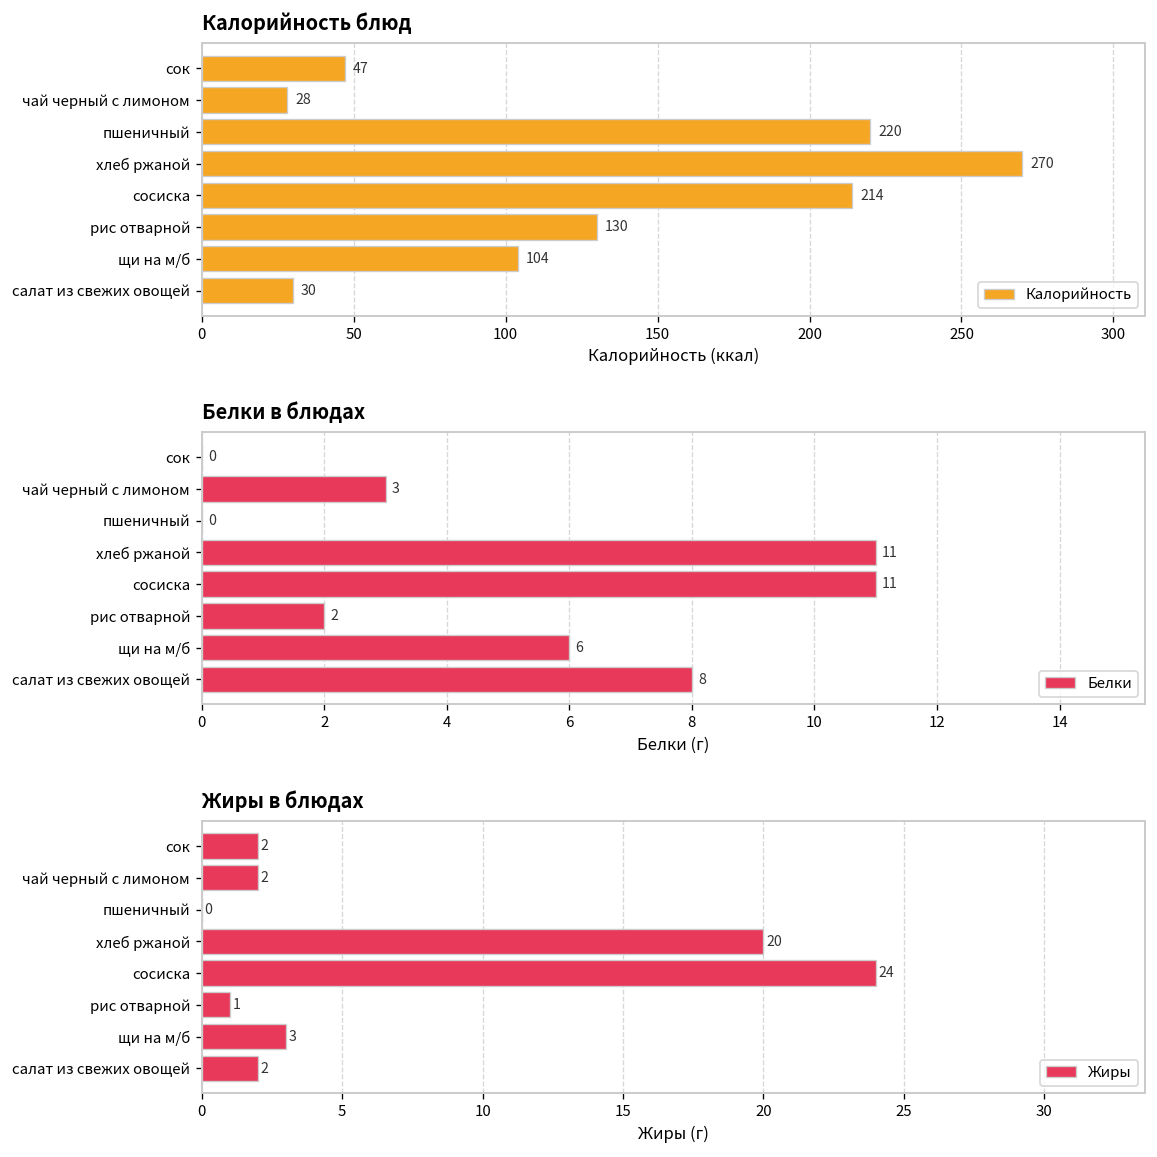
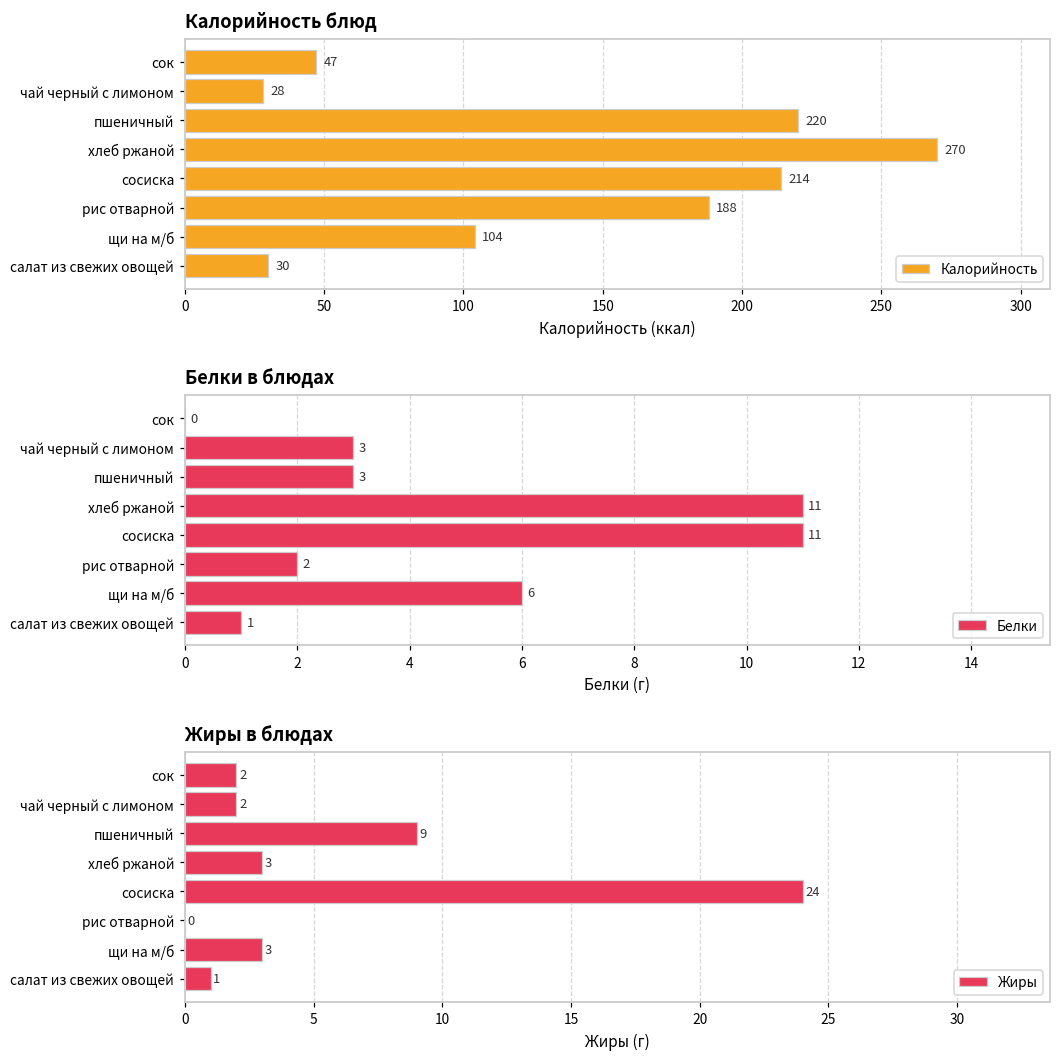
  {
    "Калорийность блюд": {
      "сок": 47,
      "чай черный с лимоном": 28,
      "пшеничный": 220,
      "хлеб ржаной": 270,
      "сосиска": 214,
-     "рис отварной": 130,
+     "рис отварной": 188,
      "щи на м/б": 104,
      "салат из свежих овощей": 30
    },
    "Белки в блюдах": {
      "сок": 0,
      "чай черный с лимоном": 3,
-     "пшеничный": 0,
+     "пшеничный": 3,
      "хлеб ржаной": 11,
      "сосиска": 11,
      "рис отварной": 2,
      "щи на м/б": 6,
-     "салат из свежих овощей": 8
+     "салат из свежих овощей": 1
    },
    "Жиры в блюдах": {
      "сок": 2,
      "чай черный с лимоном": 2,
-     "пшеничный": 0,
-     "хлеб ржаной": 20,
+     "пшеничный": 9,
+     "хлеб ржаной": 3,
      "сосиска": 24,
-     "рис отварной": 1,
+     "рис отварной": 0,
      "щи на м/б": 3,
-     "салат из свежих овощей": 2
+     "салат из свежих овощей": 1
    }
  }
